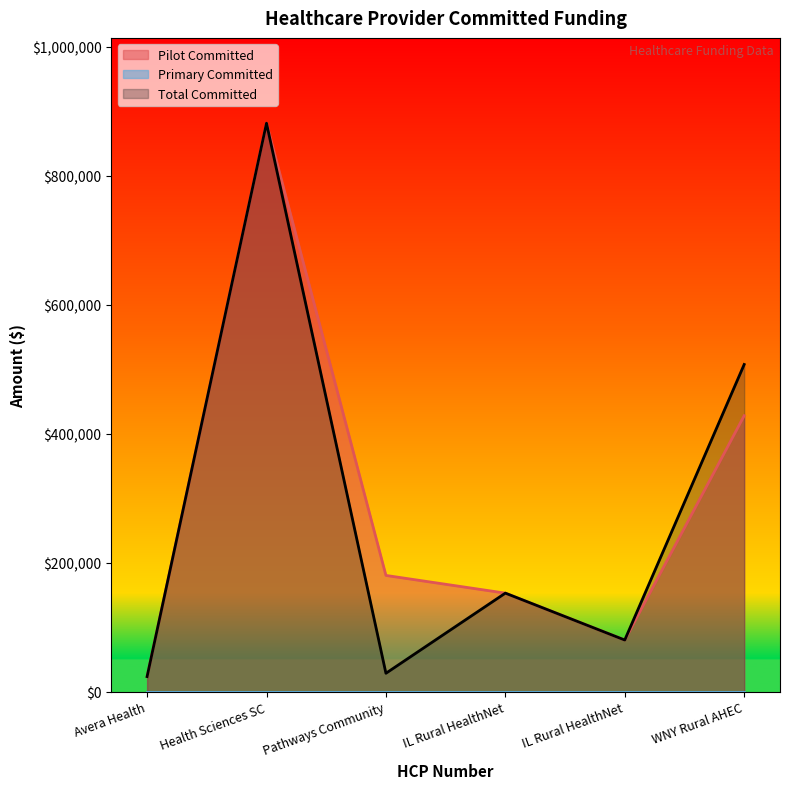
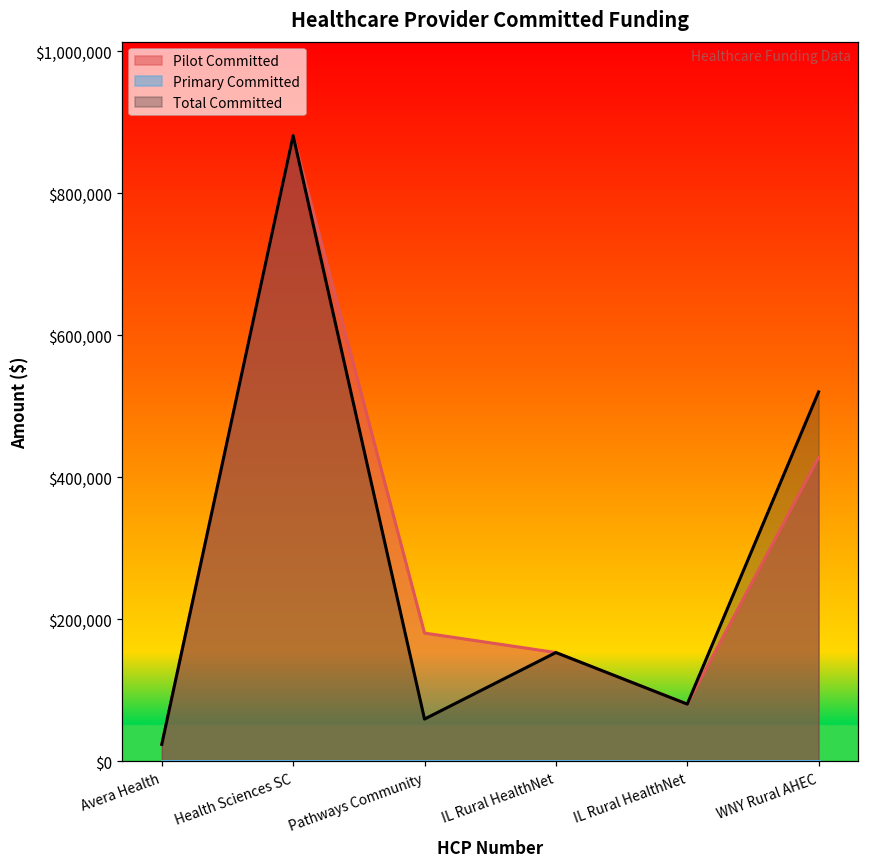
  {
    "Pilot Committed": {
      "Pathways Community": "$180,000",
      "WNY Rural AHEC": "$430,000"
    },
    "Primary Committed": {
      "Avera Health": "$0",
      "Health Sciences SC": "$0",
      "Pathways Community": "$0",
      "WNY Rural AHEC": "$0"
    },
    "Total Committed": {
-     "Pathways Community": "$30,000",
-     "WNY Rural AHEC": "$510,000"
+     "Pathways Community": "$60,000",
+     "WNY Rural AHEC": "$520,000"
    }
  }
